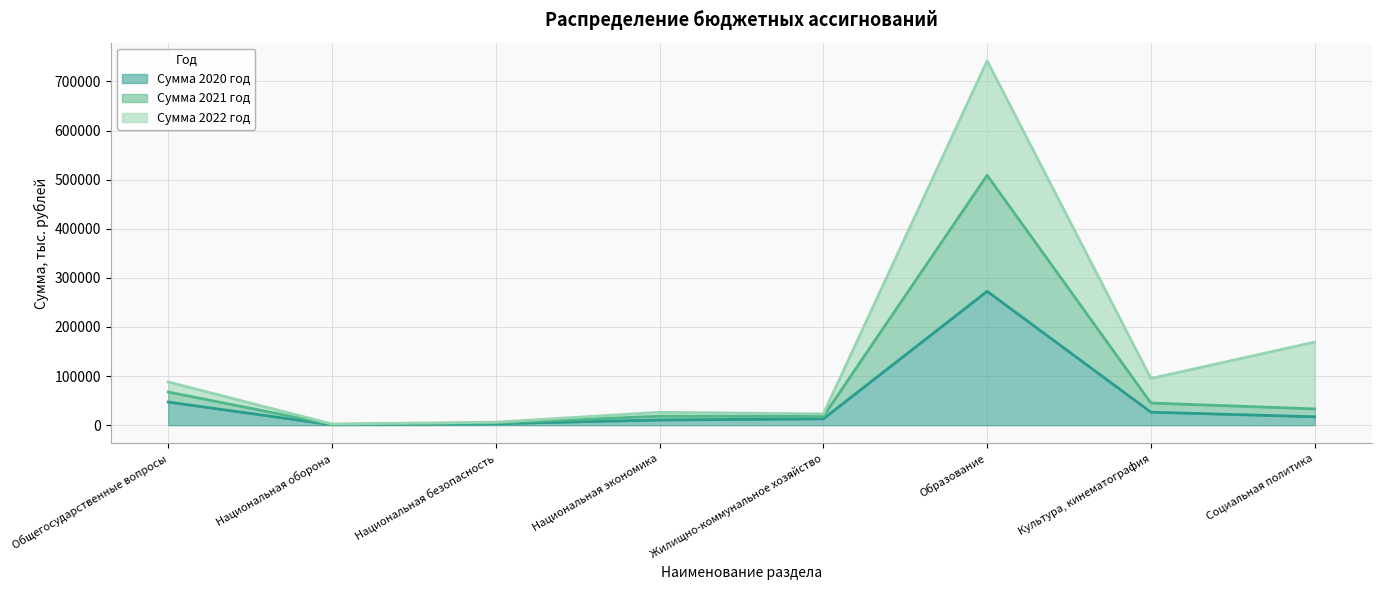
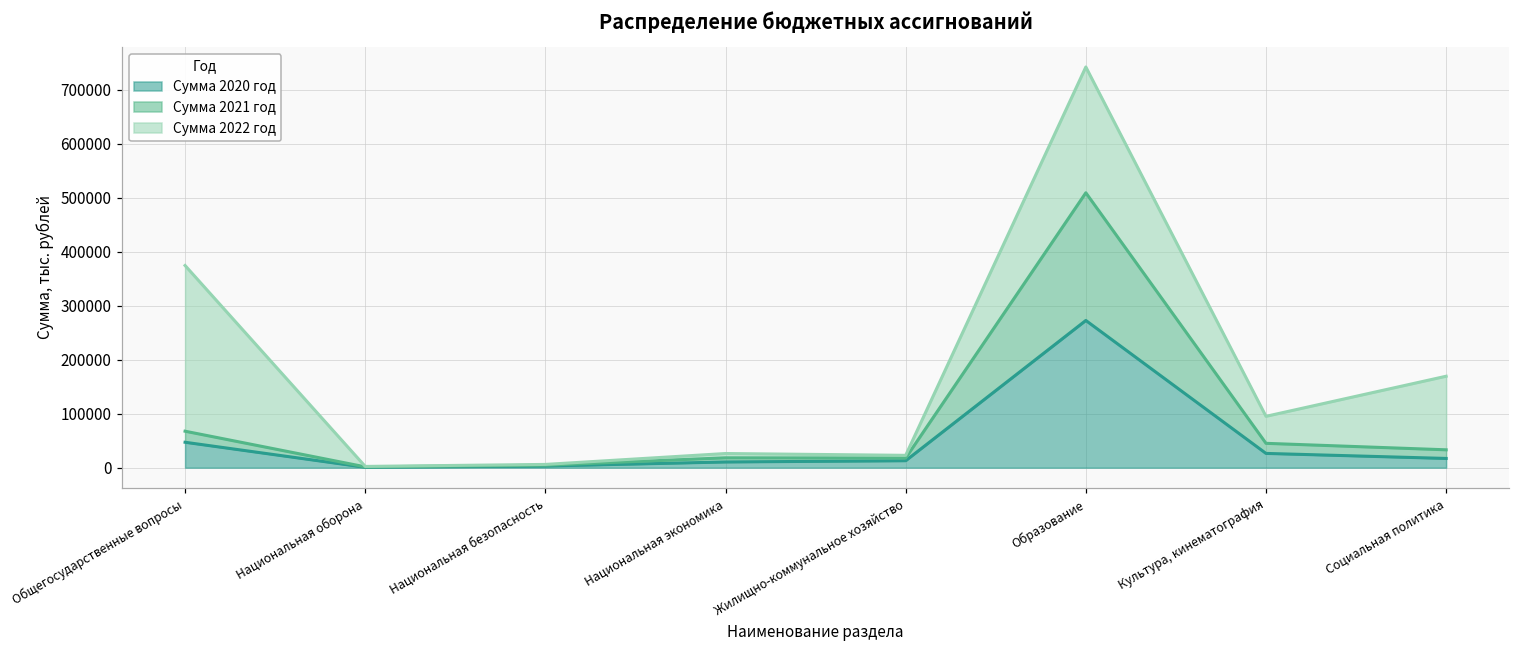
  {
    "Сумма 2022 год": {
-     "Общегосударственные вопросы": 20000,
+     "Общегосударственные вопросы": 310000,
      "Национальная экономика": 10000,
      "Образование": 230000,
      "Культура, кинематография": 50000,
      "Социальная политика": 140000
    }
  }
